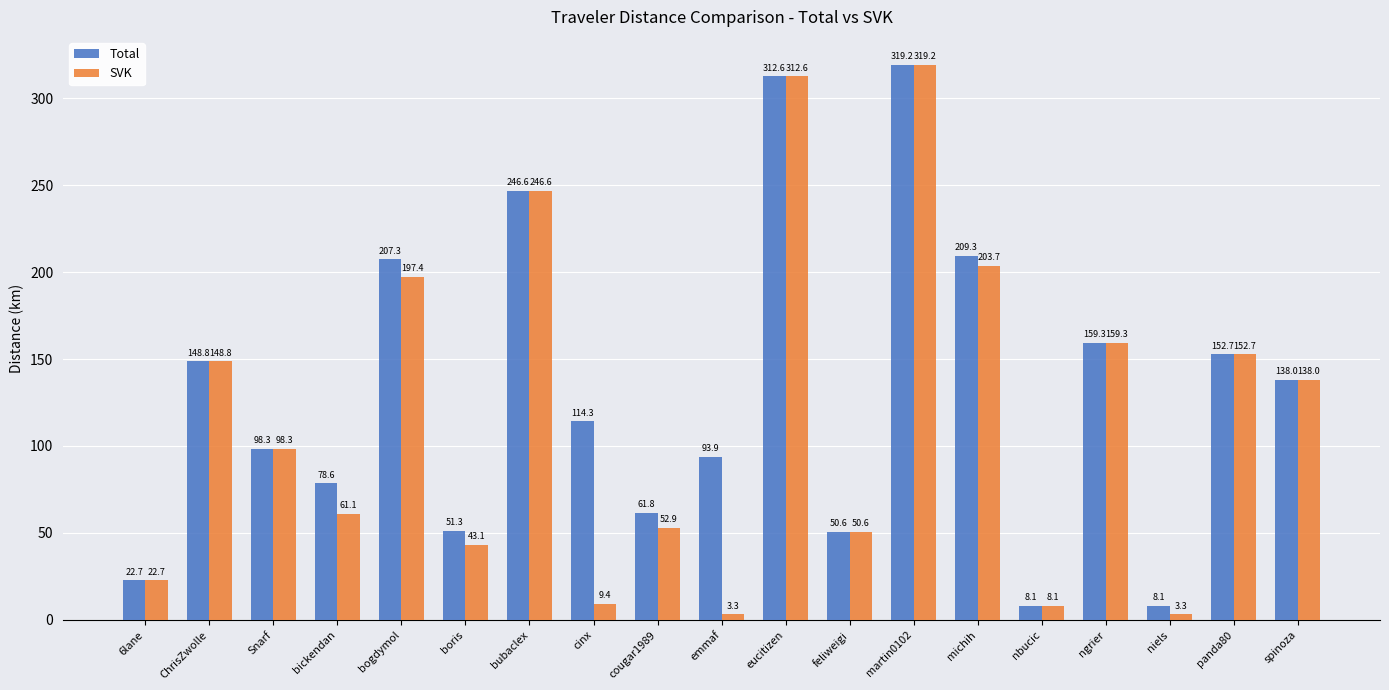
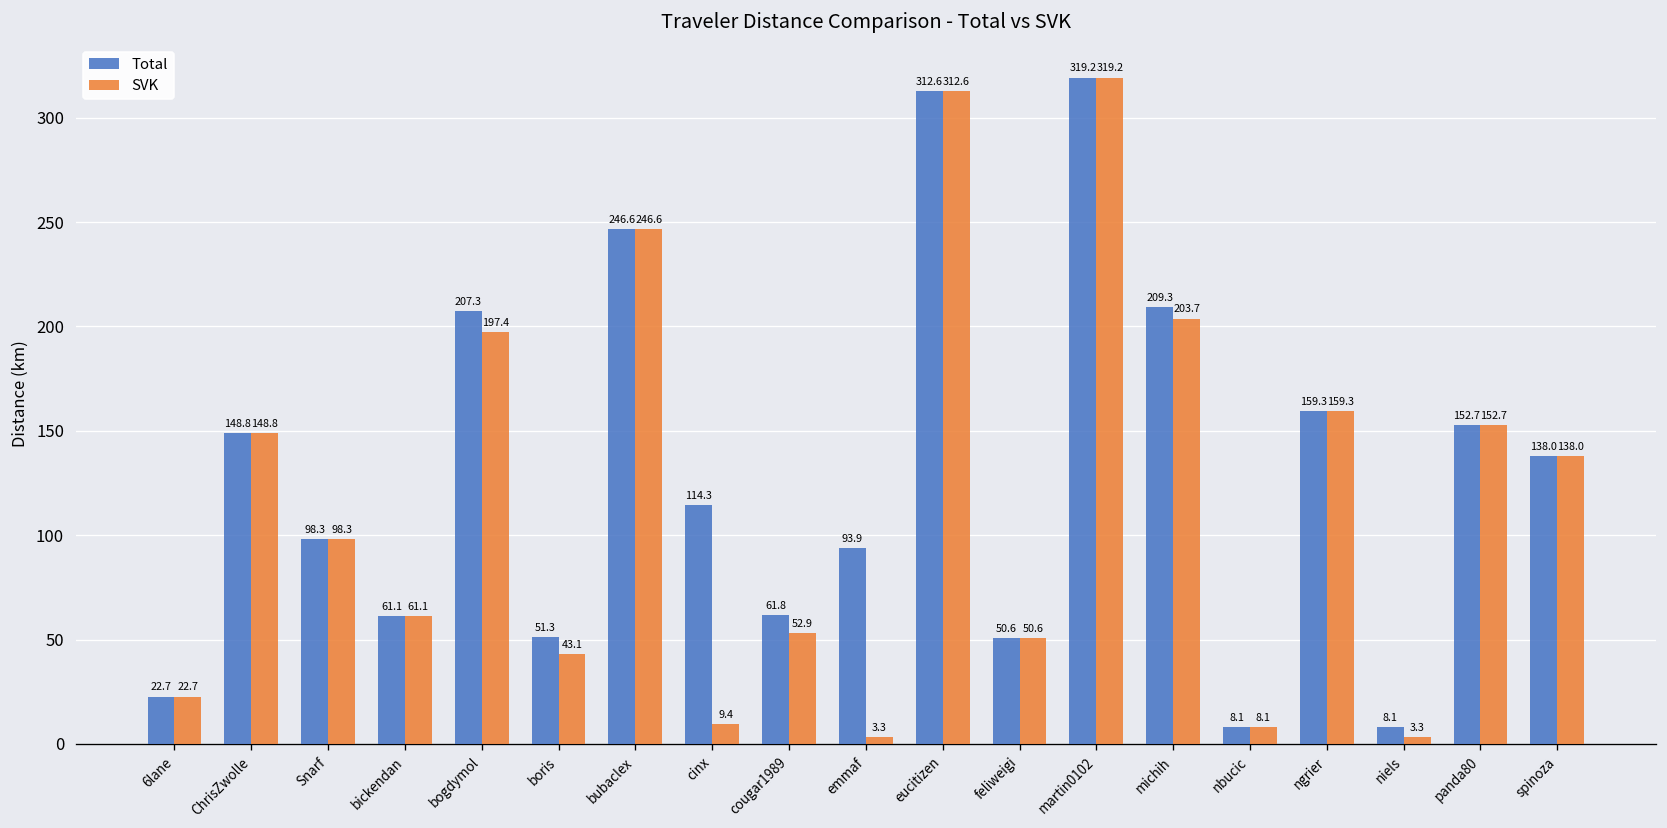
  {
    "Total": {
      "6lane": 22.7,
      "ChrisZwolle": 148.8,
      "Snarf": 98.3,
-     "bickendan": 78.6,
+     "bickendan": 61.1,
      "bogdymol": 207.3,
      "boris": 51.3,
      "bubaclex": 246.6,
      "cinx": 114.3,
      "cougar1989": 61.8,
      "emmaf": 93.9,
      "eucitizen": 312.6,
      "feliweigi": 50.6,
      "martin0102": 319.2,
      "michih": 209.3,
      "nbucic": 8.1,
      "ngrier": 159.3,
      "niels": 8.1,
      "panda80": 152.7,
      "spinoza": 138.0
    },
    "SVK": {
      "6lane": 22.7,
      "ChrisZwolle": 148.8,
      "Snarf": 98.3,
      "bickendan": 61.1,
      "bogdymol": 197.4,
      "boris": 43.1,
      "bubaclex": 246.6,
      "cinx": 9.4,
      "cougar1989": 52.9,
      "emmaf": 3.3,
      "eucitizen": 312.6,
      "feliweigi": 50.6,
      "martin0102": 319.2,
      "michih": 203.7,
      "nbucic": 8.1,
      "ngrier": 159.3,
      "niels": 3.3,
      "panda80": 152.7,
      "spinoza": 138.0
    }
  }
